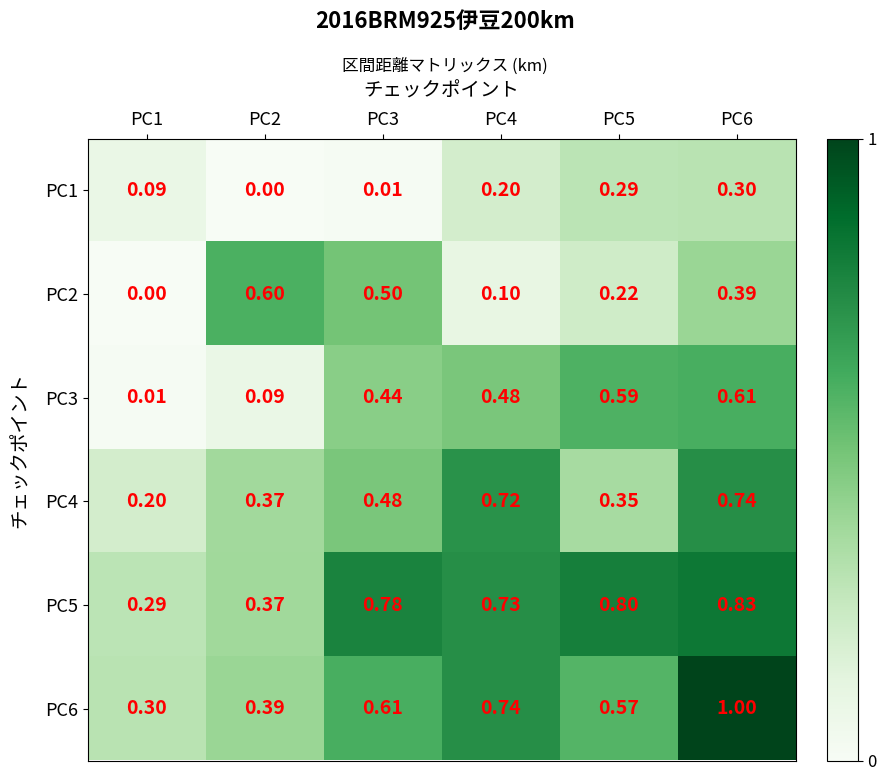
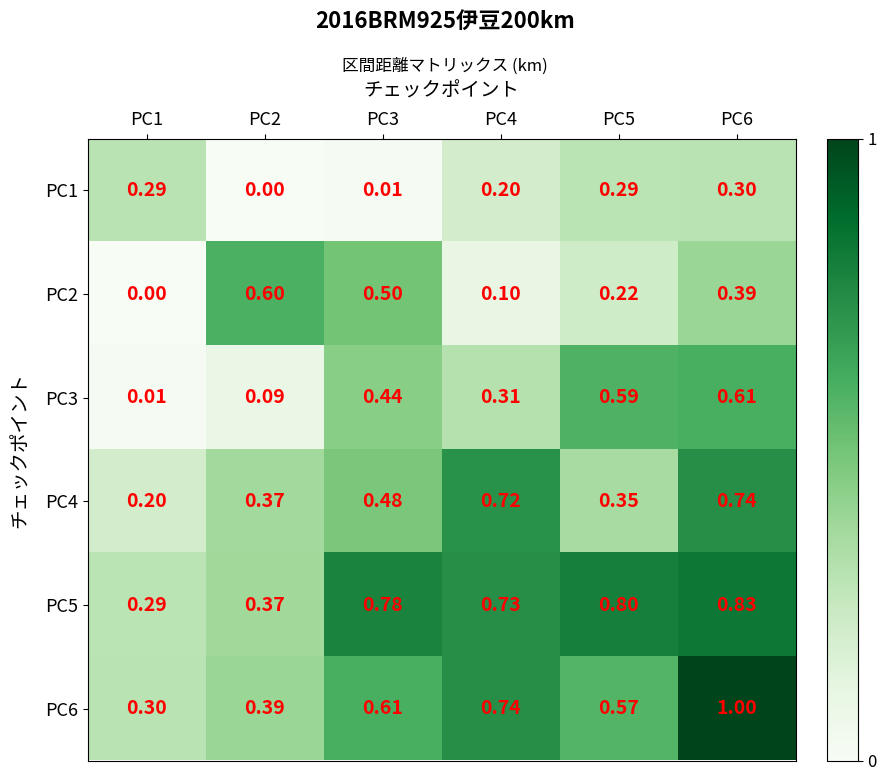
  {
    "PC1": {
-     "PC1": 0.09,
+     "PC1": 0.29,
      "PC2": 0.00,
      "PC3": 0.01,
      "PC4": 0.20,
      "PC5": 0.29,
      "PC6": 0.30
    },
    "PC2": {
      "PC1": 0.00,
      "PC2": 0.60,
      "PC3": 0.50,
      "PC4": 0.10,
      "PC5": 0.22,
      "PC6": 0.39
    },
    "PC3": {
      "PC1": 0.01,
      "PC2": 0.09,
      "PC3": 0.44,
-     "PC4": 0.48,
+     "PC4": 0.31,
      "PC5": 0.59,
      "PC6": 0.61
    },
    "PC4": {
      "PC1": 0.20,
      "PC2": 0.37,
      "PC3": 0.48,
      "PC4": 0.72,
      "PC5": 0.35,
      "PC6": 0.74
    },
    "PC5": {
      "PC1": 0.29,
      "PC2": 0.37,
      "PC3": 0.78,
      "PC4": 0.73,
      "PC5": 0.80,
      "PC6": 0.83
    },
    "PC6": {
      "PC1": 0.30,
      "PC2": 0.39,
      "PC3": 0.61,
      "PC4": 0.74,
      "PC5": 0.57,
      "PC6": 1.00
    }
  }
